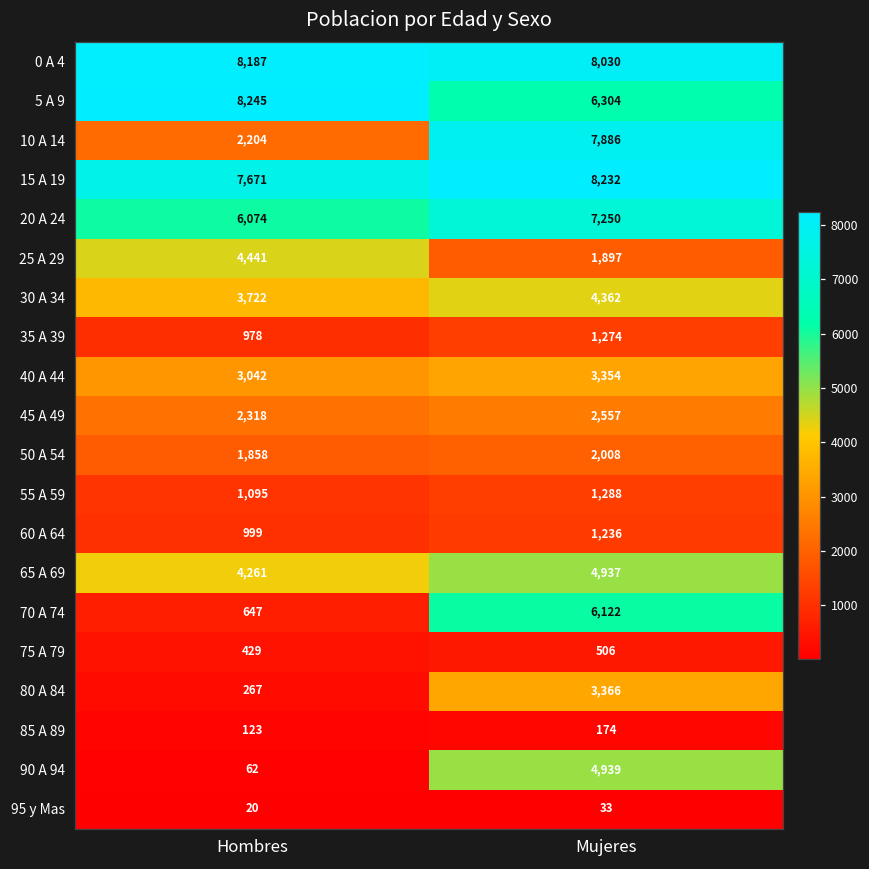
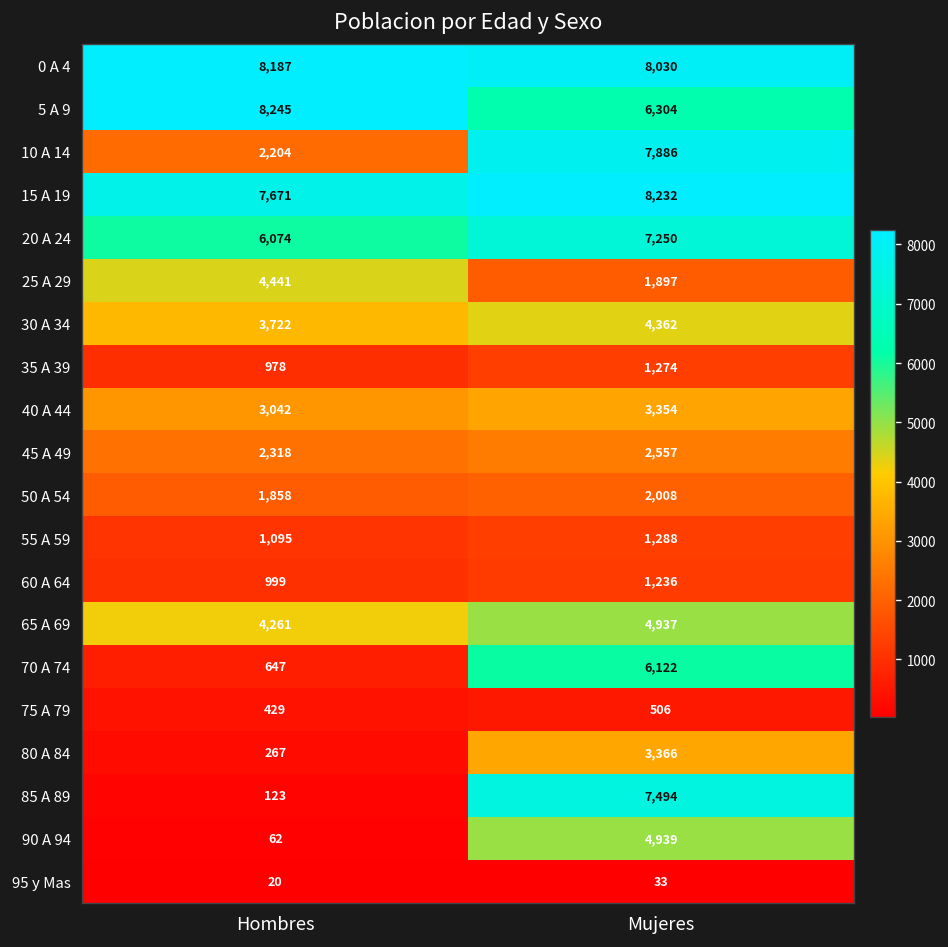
  {
    "0 A 4": {
      "Hombres": "8,187",
      "Mujeres": "8,030"
    },
    "5 A 9": {
      "Hombres": "8,245",
      "Mujeres": "6,304"
    },
    "10 A 14": {
      "Hombres": "2,204",
      "Mujeres": "7,886"
    },
    "15 A 19": {
      "Hombres": "7,671",
      "Mujeres": "8,232"
    },
    "20 A 24": {
      "Hombres": "6,074",
      "Mujeres": "7,250"
    },
    "25 A 29": {
      "Hombres": "4,441",
      "Mujeres": "1,897"
    },
    "30 A 34": {
      "Hombres": "3,722",
      "Mujeres": "4,362"
    },
    "35 A 39": {
      "Hombres": "978",
      "Mujeres": "1,274"
    },
    "40 A 44": {
      "Hombres": "3,042",
      "Mujeres": "3,354"
    },
    "45 A 49": {
      "Hombres": "2,318",
      "Mujeres": "2,557"
    },
    "50 A 54": {
      "Hombres": "1,858",
      "Mujeres": "2,008"
    },
    "55 A 59": {
      "Hombres": "1,095",
      "Mujeres": "1,288"
    },
    "60 A 64": {
      "Hombres": "999",
      "Mujeres": "1,236"
    },
    "65 A 69": {
      "Hombres": "4,261",
      "Mujeres": "4,937"
    },
    "70 A 74": {
      "Hombres": "647",
      "Mujeres": "6,122"
    },
    "75 A 79": {
      "Hombres": "429",
      "Mujeres": "506"
    },
    "80 A 84": {
      "Hombres": "267",
      "Mujeres": "3,366"
    },
    "85 A 89": {
      "Hombres": "123",
-     "Mujeres": "174"
+     "Mujeres": "7,494"
    },
    "90 A 94": {
      "Hombres": "62",
      "Mujeres": "4,939"
    },
    "95 y Mas": {
      "Hombres": "20",
      "Mujeres": "33"
    }
  }
